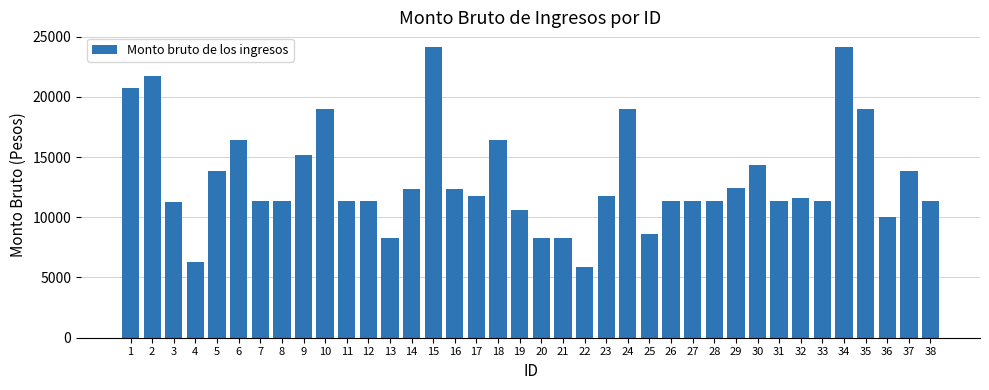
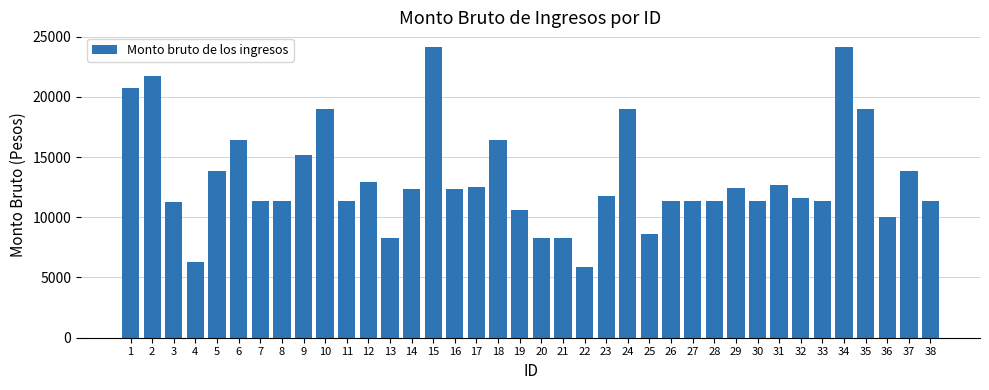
  {
    "1": 20700,
    "2": 21700,
    "3": 11300,
    "4": 6300,
    "5": 13900,
    "6": 16400,
    "7": 11300,
    "8": 11300,
    "9": 15100,
    "10": 19000,
    "11": 11300,
-   "12": 11300,
+   "12": 12900,
    "13": 8300,
    "14": 12400,
    "15": 24100,
    "16": 12400,
-   "17": 11800,
+   "17": 12500,
    "18": 16400,
    "19": 10600,
    "20": 8300,
    "21": 8300,
    "22": 5800,
    "23": 11800,
    "24": 19000,
    "25": 8600,
    "26": 11300,
    "27": 11300,
    "28": 11300,
    "29": 12400,
-   "30": 14400,
-   "31": 11300,
+   "30": 11300,
+   "31": 12700,
    "32": 11600,
    "33": 11300,
    "34": 24100,
    "35": 19000,
    "36": 10100,
    "37": 13900,
    "38": 11300
  }
